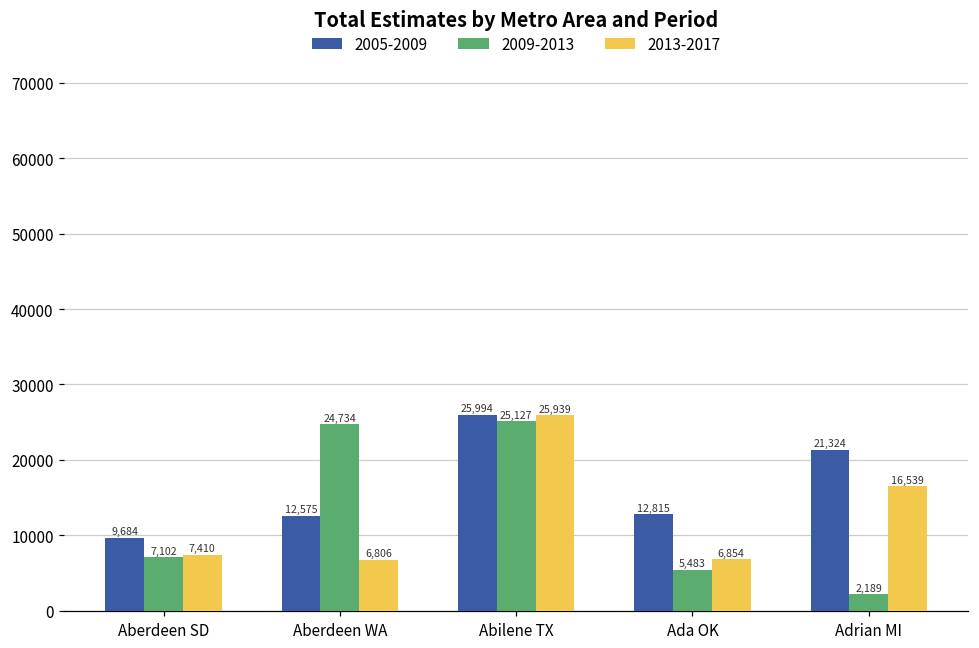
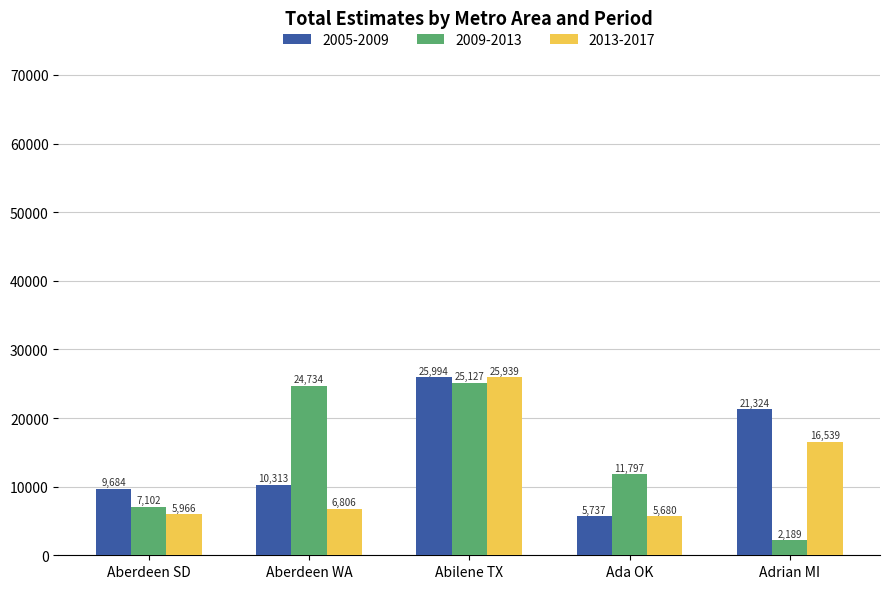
  {
    "2005-2009": {
      "Aberdeen SD": "9,684",
-     "Aberdeen WA": "12,575",
+     "Aberdeen WA": "10,313",
      "Abilene TX": "25,994",
-     "Ada OK": "12,815",
+     "Ada OK": "5,737",
      "Adrian MI": "21,324"
    },
    "2009-2013": {
      "Aberdeen SD": "7,102",
      "Aberdeen WA": "24,734",
      "Abilene TX": "25,127",
-     "Ada OK": "5,483",
+     "Ada OK": "11,797",
      "Adrian MI": "2,189"
    },
    "2013-2017": {
-     "Aberdeen SD": "7,410",
+     "Aberdeen SD": "5,966",
      "Aberdeen WA": "6,806",
      "Abilene TX": "25,939",
-     "Ada OK": "6,854",
+     "Ada OK": "5,680",
      "Adrian MI": "16,539"
    }
  }
